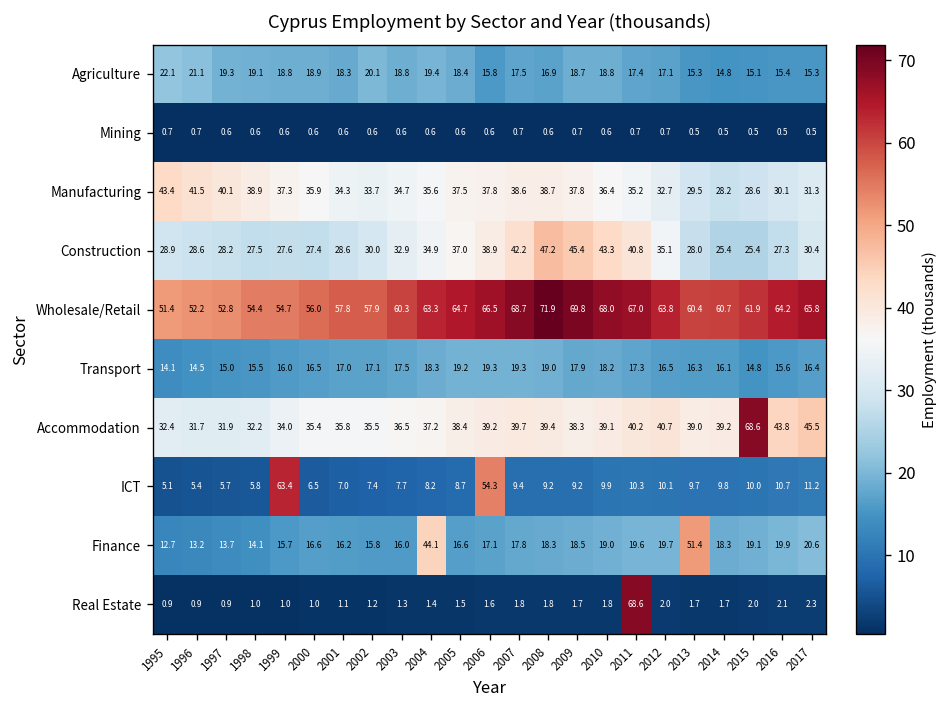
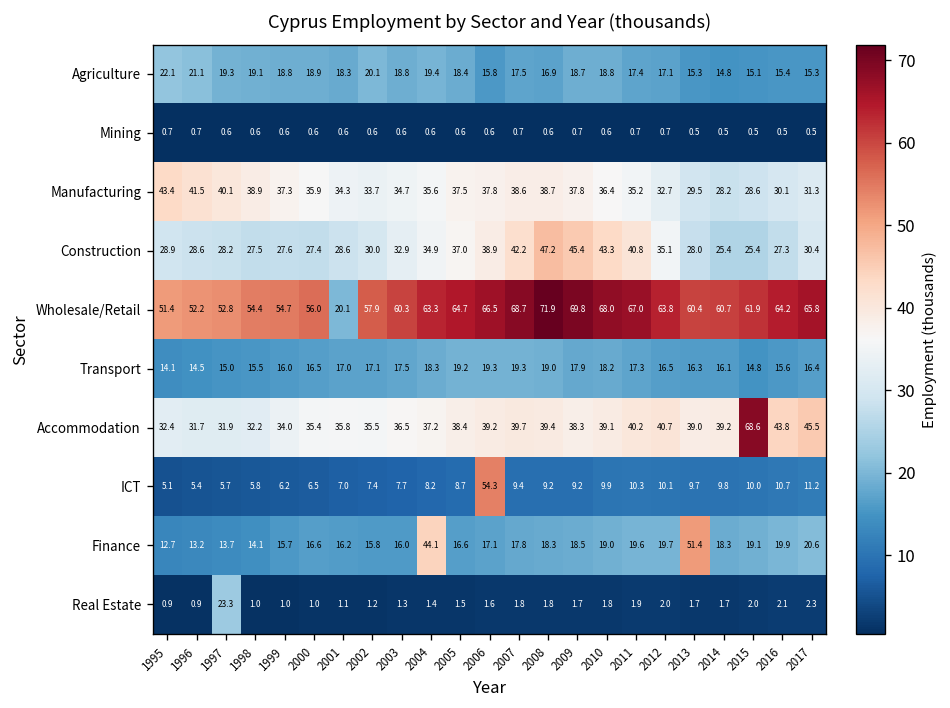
  {
    "Wholesale/Retail": {
      "1995": 51.4,
      "1996": 52.2,
      "1997": 52.8,
      "1998": 54.4,
      "1999": 54.7,
      "2000": 56.0,
-     "2001": 57.8,
+     "2001": 20.1,
      "2002": 57.9,
      "2003": 60.3,
      "2004": 63.3,
      "2005": 64.7,
      "2006": 66.5,
      "2007": 68.7,
      "2008": 71.9,
      "2009": 69.8,
      "2010": 68.0,
      "2011": 67.0,
      "2012": 63.8,
      "2013": 60.4,
      "2014": 60.7,
      "2015": 61.9,
      "2016": 64.2,
      "2017": 65.8
    },
    "ICT": {
      "1995": 5.1,
      "1996": 5.4,
      "1997": 5.7,
      "1998": 5.8,
-     "1999": 63.4,
+     "1999": 6.2,
      "2000": 6.5,
      "2001": 7.0,
      "2002": 7.4,
      "2003": 7.7,
      "2004": 8.2,
      "2005": 8.7,
      "2006": 54.3,
      "2007": 9.4,
      "2008": 9.2,
      "2009": 9.2,
      "2010": 9.9,
      "2011": 10.3,
      "2012": 10.1,
      "2013": 9.7,
      "2014": 9.8,
      "2015": 10.0,
      "2016": 10.7,
      "2017": 11.2
    },
    "Real Estate": {
      "1995": 0.9,
      "1996": 0.9,
-     "1997": 0.9,
+     "1997": 23.3,
      "1998": 1.0,
      "1999": 1.0,
      "2000": 1.0,
      "2001": 1.1,
      "2002": 1.2,
      "2003": 1.3,
      "2004": 1.4,
      "2005": 1.5,
      "2006": 1.6,
      "2007": 1.8,
      "2008": 1.8,
      "2009": 1.7,
      "2010": 1.8,
-     "2011": 68.6,
+     "2011": 1.9,
      "2012": 2.0,
      "2013": 1.7,
      "2014": 1.7,
      "2015": 2.0,
      "2016": 2.1,
      "2017": 2.3
    }
  }
